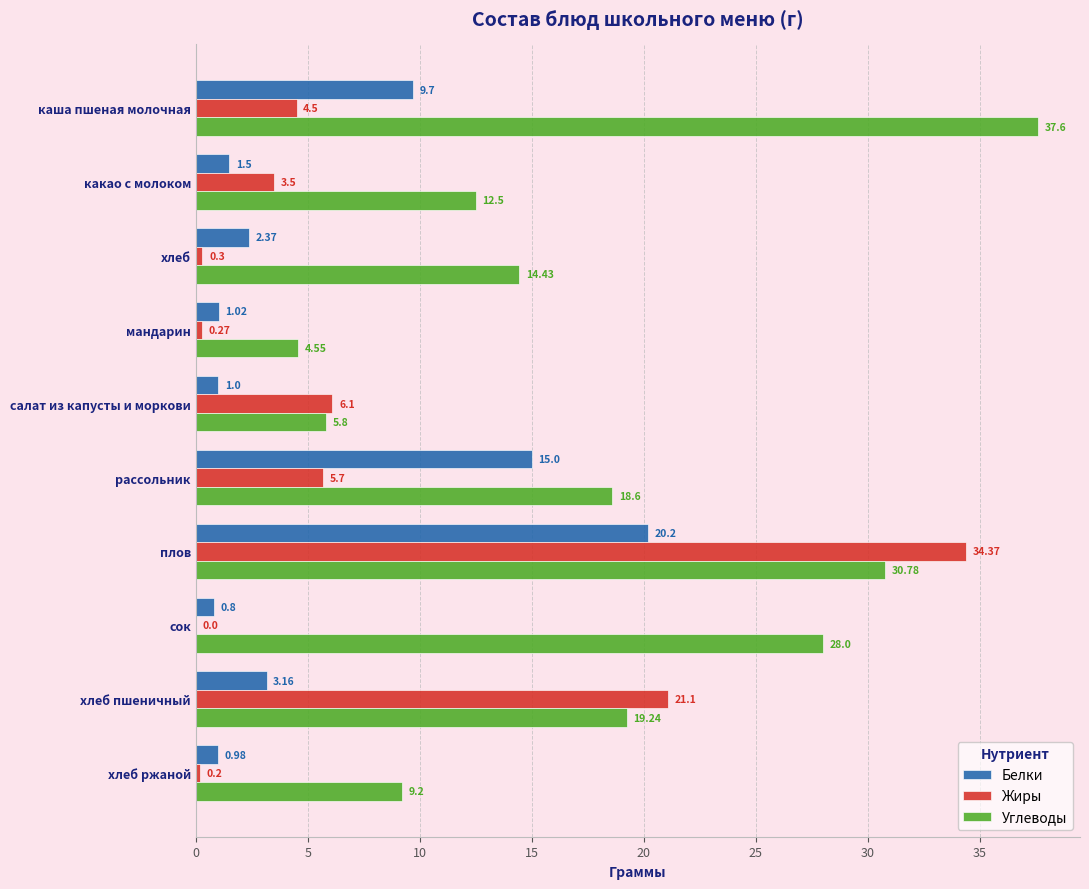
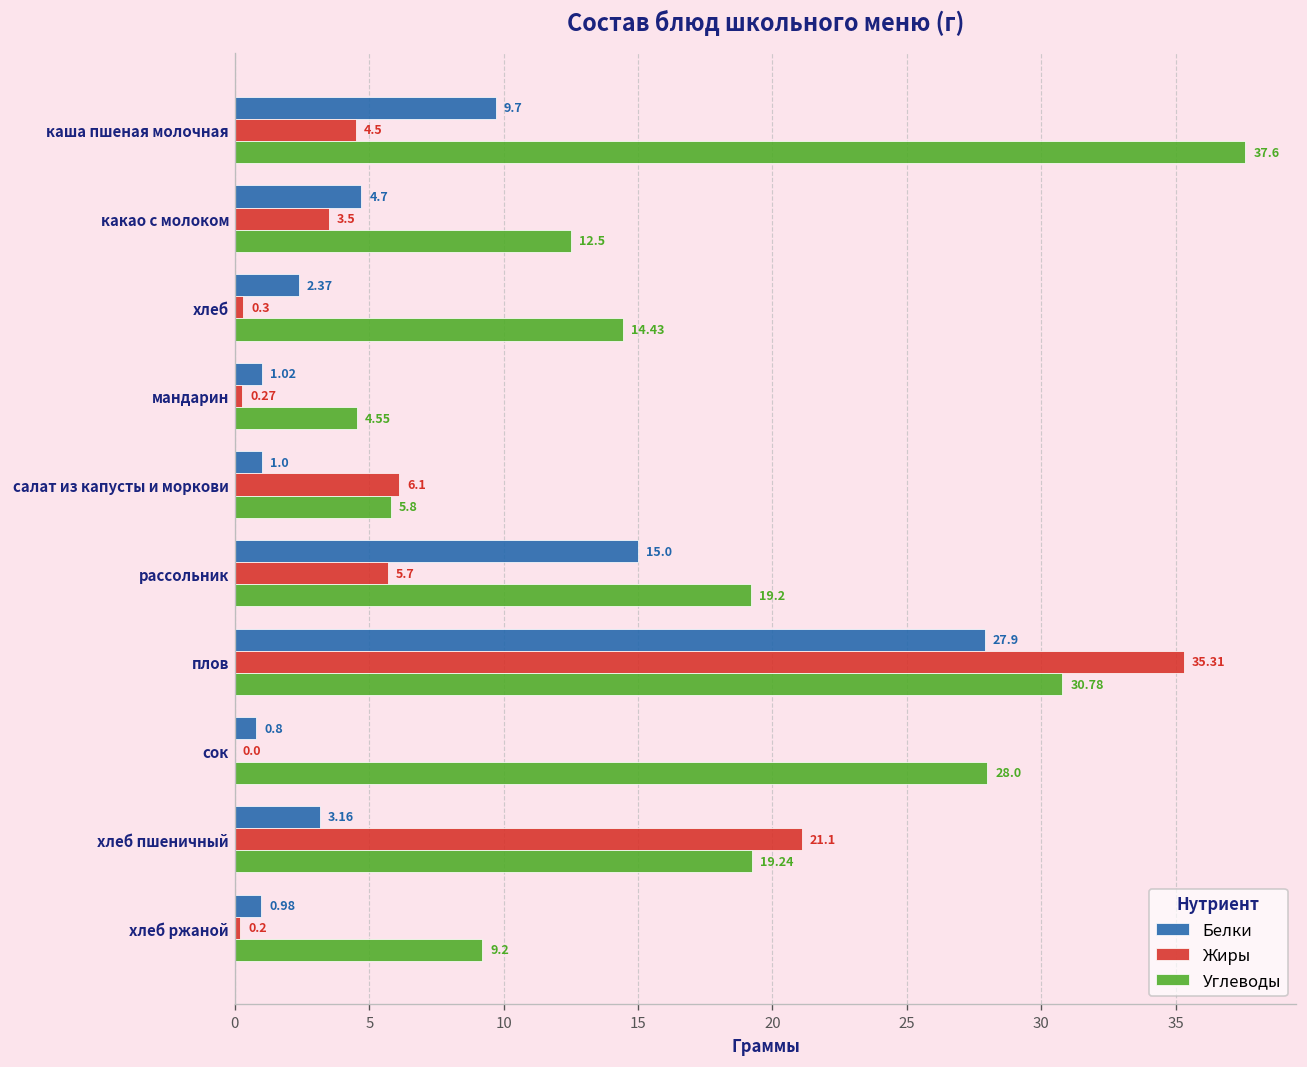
  {
    "Белки": {
      "каша пшеная молочная": 9.7,
-     "какао с молоком": 1.5,
+     "какао с молоком": 4.7,
      "хлеб": 2.37,
      "мандарин": 1.02,
      "салат из капусты и моркови": 1.0,
      "рассольник": 15.0,
-     "плов": 20.2,
+     "плов": 27.9,
      "сок": 0.8,
      "хлеб пшеничный": 3.16,
      "хлеб ржаной": 0.98
    },
    "Жиры": {
      "каша пшеная молочная": 4.5,
      "какао с молоком": 3.5,
      "хлеб": 0.3,
      "мандарин": 0.27,
      "салат из капусты и моркови": 6.1,
      "рассольник": 5.7,
-     "плов": 34.37,
+     "плов": 35.31,
      "сок": 0.0,
      "хлеб пшеничный": 21.1,
      "хлеб ржаной": 0.2
    },
    "Углеводы": {
      "каша пшеная молочная": 37.6,
      "какао с молоком": 12.5,
      "хлеб": 14.43,
      "мандарин": 4.55,
      "салат из капусты и моркови": 5.8,
-     "рассольник": 18.6,
+     "рассольник": 19.2,
      "плов": 30.78,
      "сок": 28.0,
      "хлеб пшеничный": 19.24,
      "хлеб ржаной": 9.2
    }
  }
